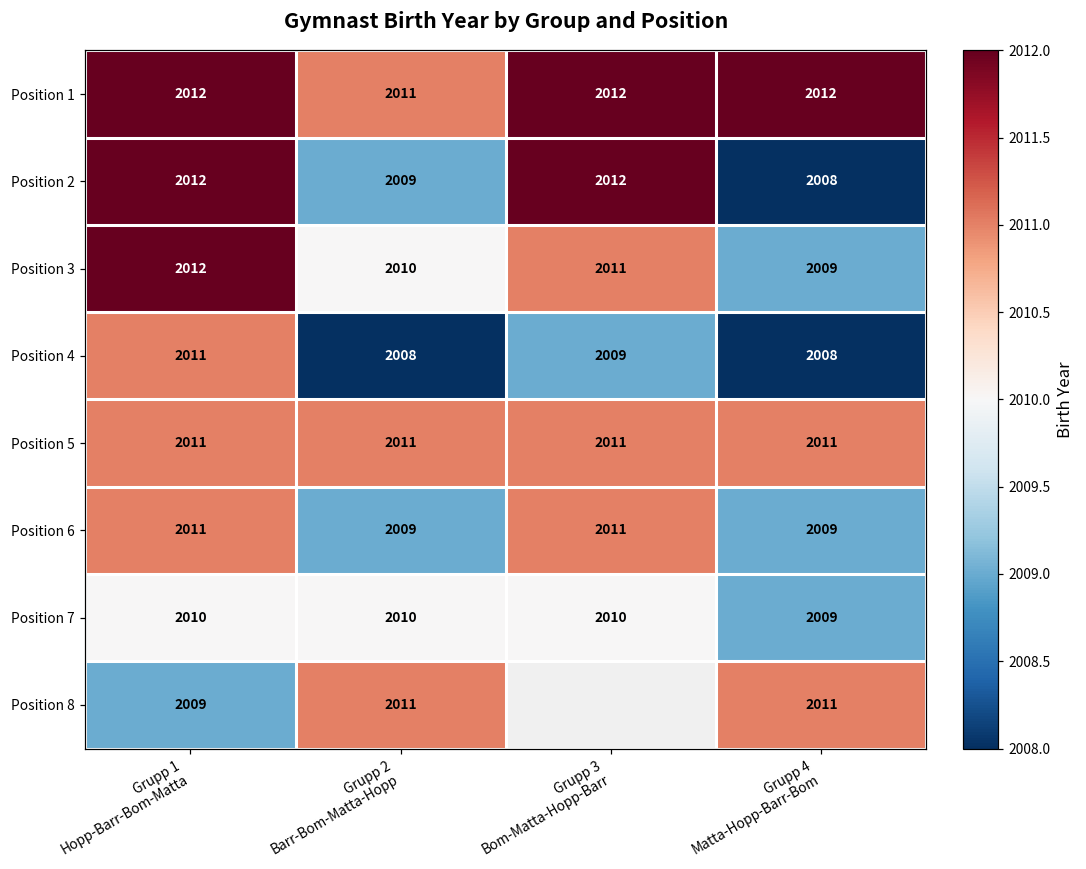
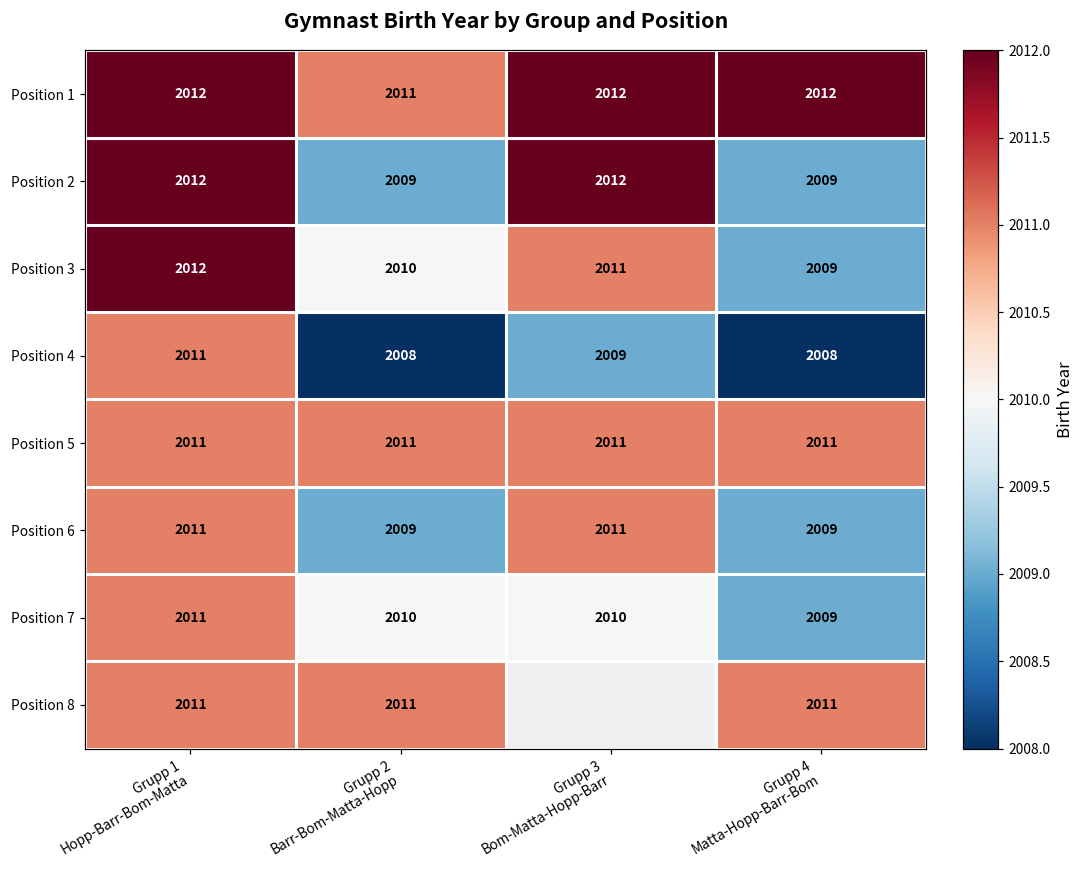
  {
    "Position 1": {
      "Grupp 1 Hopp-Barr-Bom-Matta": 2012,
      "Grupp 2 Barr-Bom-Matta-Hopp": 2011,
      "Grupp 3 Bom-Matta-Hopp-Barr": 2012,
      "Grupp 4 Matta-Hopp-Barr-Bom": 2012
    },
    "Position 2": {
      "Grupp 1 Hopp-Barr-Bom-Matta": 2012,
      "Grupp 2 Barr-Bom-Matta-Hopp": 2009,
      "Grupp 3 Bom-Matta-Hopp-Barr": 2012,
-     "Grupp 4 Matta-Hopp-Barr-Bom": 2008
+     "Grupp 4 Matta-Hopp-Barr-Bom": 2009
    },
    "Position 3": {
      "Grupp 1 Hopp-Barr-Bom-Matta": 2012,
      "Grupp 2 Barr-Bom-Matta-Hopp": 2010,
      "Grupp 3 Bom-Matta-Hopp-Barr": 2011,
      "Grupp 4 Matta-Hopp-Barr-Bom": 2009
    },
    "Position 4": {
      "Grupp 1 Hopp-Barr-Bom-Matta": 2011,
      "Grupp 2 Barr-Bom-Matta-Hopp": 2008,
      "Grupp 3 Bom-Matta-Hopp-Barr": 2009,
      "Grupp 4 Matta-Hopp-Barr-Bom": 2008
    },
    "Position 5": {
      "Grupp 1 Hopp-Barr-Bom-Matta": 2011,
      "Grupp 2 Barr-Bom-Matta-Hopp": 2011,
      "Grupp 3 Bom-Matta-Hopp-Barr": 2011,
      "Grupp 4 Matta-Hopp-Barr-Bom": 2011
    },
    "Position 6": {
      "Grupp 1 Hopp-Barr-Bom-Matta": 2011,
      "Grupp 2 Barr-Bom-Matta-Hopp": 2009,
      "Grupp 3 Bom-Matta-Hopp-Barr": 2011,
      "Grupp 4 Matta-Hopp-Barr-Bom": 2009
    },
    "Position 7": {
-     "Grupp 1 Hopp-Barr-Bom-Matta": 2010,
+     "Grupp 1 Hopp-Barr-Bom-Matta": 2011,
      "Grupp 2 Barr-Bom-Matta-Hopp": 2010,
      "Grupp 3 Bom-Matta-Hopp-Barr": 2010,
      "Grupp 4 Matta-Hopp-Barr-Bom": 2009
    },
    "Position 8": {
-     "Grupp 1 Hopp-Barr-Bom-Matta": 2009,
+     "Grupp 1 Hopp-Barr-Bom-Matta": 2011,
      "Grupp 2 Barr-Bom-Matta-Hopp": 2011,
      "Grupp 4 Matta-Hopp-Barr-Bom": 2011
    }
  }
